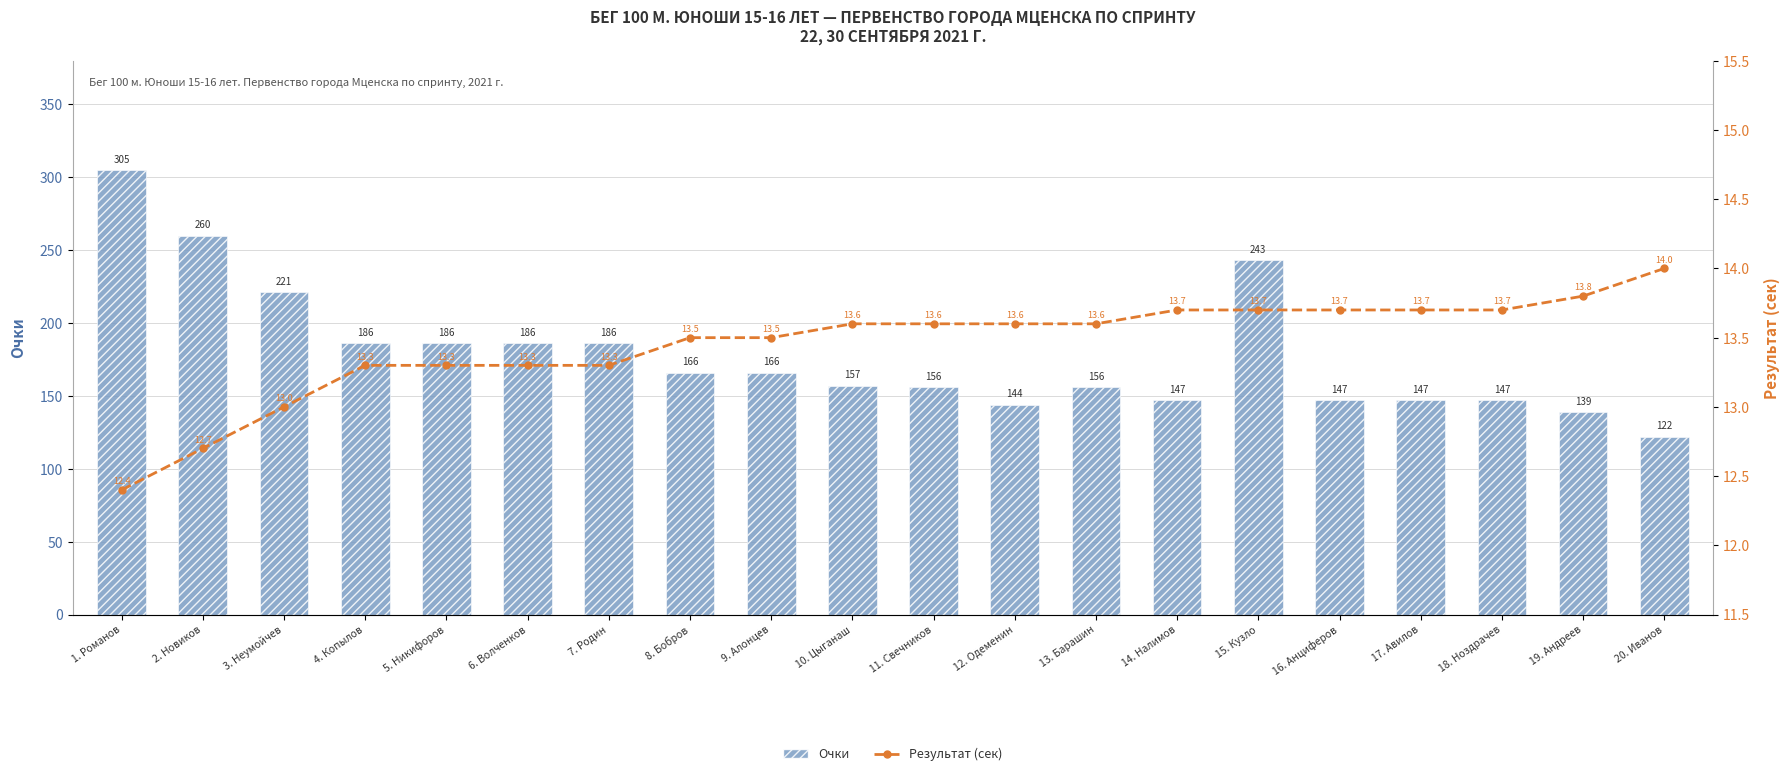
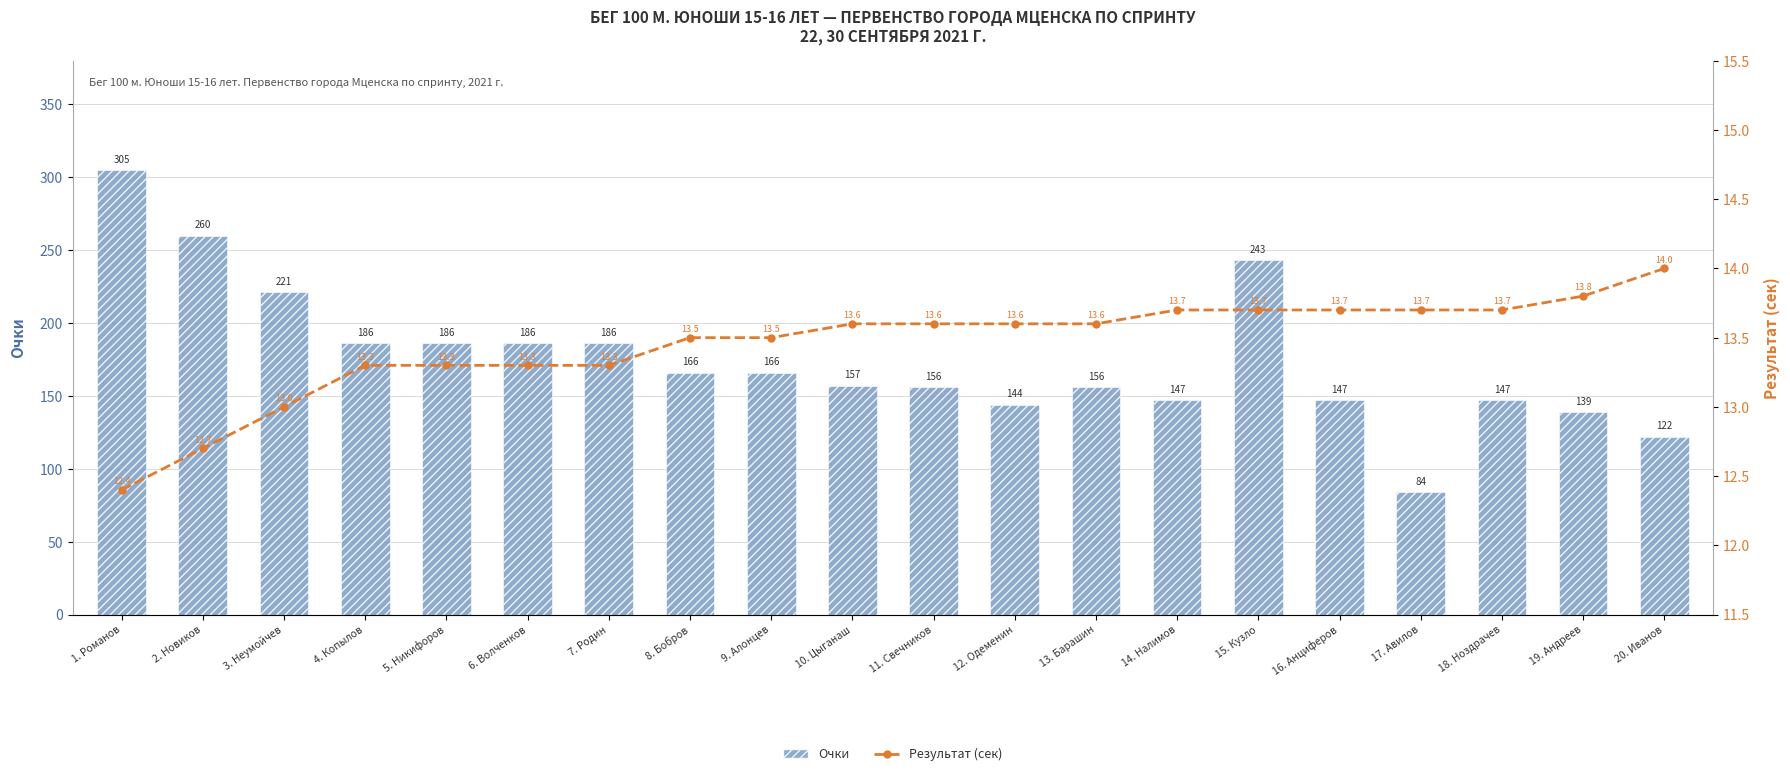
  {
    "Очки": {
      "1. Романов": 305,
      "2. Новиков": 260,
      "3. Неумойчев": 221,
      "4. Копылов": 186,
      "5. Никифоров": 186,
      "6. Волченков": 186,
      "7. Родин": 186,
      "8. Бобров": 166,
      "9. Алонцев": 166,
      "10. Цыганаш": 157,
      "11. Свечников": 156,
      "12. Одеменин": 144,
      "13. Барашин": 156,
      "14. Налимов": 147,
      "15. Кузло": 243,
      "16. Анциферов": 147,
-     "17. Авилов": 147,
+     "17. Авилов": 84,
      "18. Ноздрачев": 147,
      "19. Андреев": 139,
      "20. Иванов": 122
    },
    "Результат (сек)": {
      "1. Романов": 12.4,
      "2. Новиков": 12.7,
      "3. Неумойчев": 13.0,
      "4. Копылов": 13.3,
      "5. Никифоров": 13.3,
      "6. Волченков": 13.3,
      "7. Родин": 13.3,
      "8. Бобров": 13.5,
      "9. Алонцев": 13.5,
      "10. Цыганаш": 13.6,
      "11. Свечников": 13.6,
      "12. Одеменин": 13.6,
      "13. Барашин": 13.6,
      "14. Налимов": 13.7,
      "15. Кузло": 13.7,
      "16. Анциферов": 13.7,
      "17. Авилов": 13.7,
      "18. Ноздрачев": 13.7,
      "19. Андреев": 13.8,
      "20. Иванов": 14.0
    }
  }
